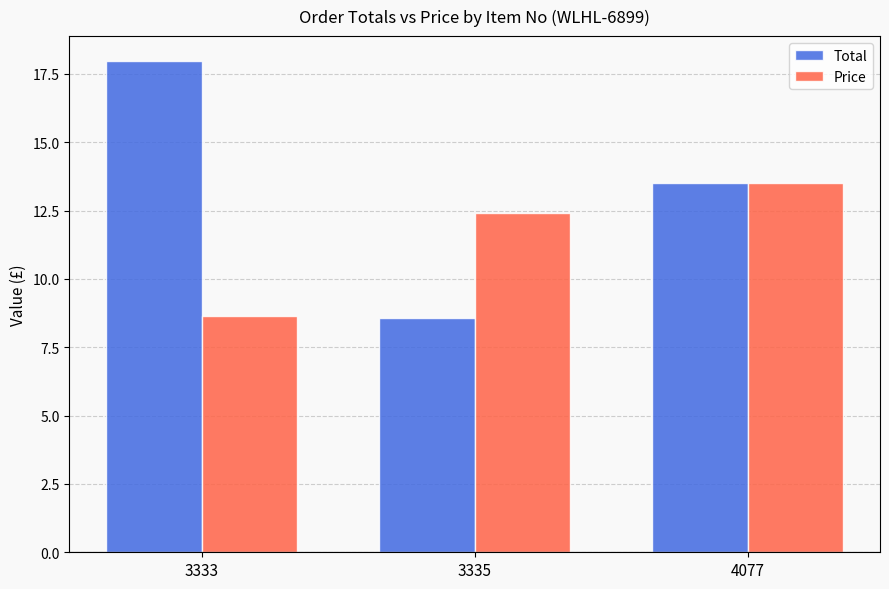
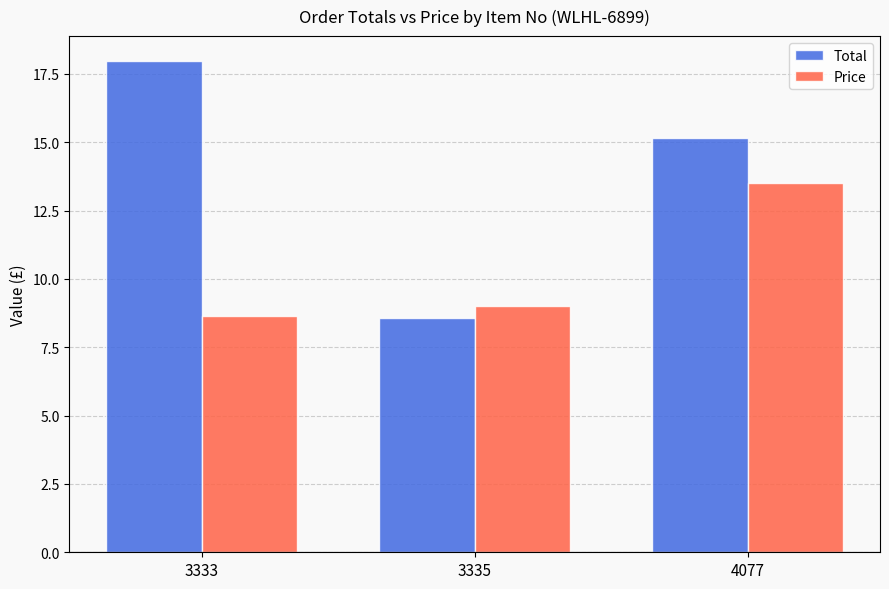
  {
    "Total": {
      "3333": 18.0,
      "3335": 8.6,
-     "4077": 13.5
+     "4077": 15.1
    },
    "Price": {
      "3333": 8.6,
-     "3335": 12.4,
+     "3335": 9.0,
      "4077": 13.5
    }
  }
